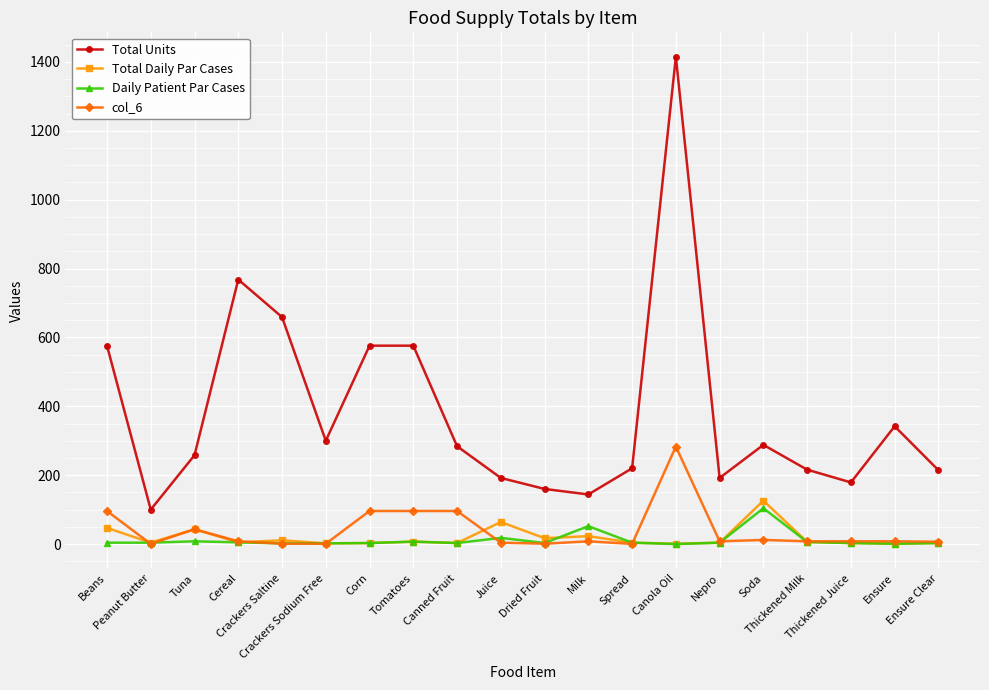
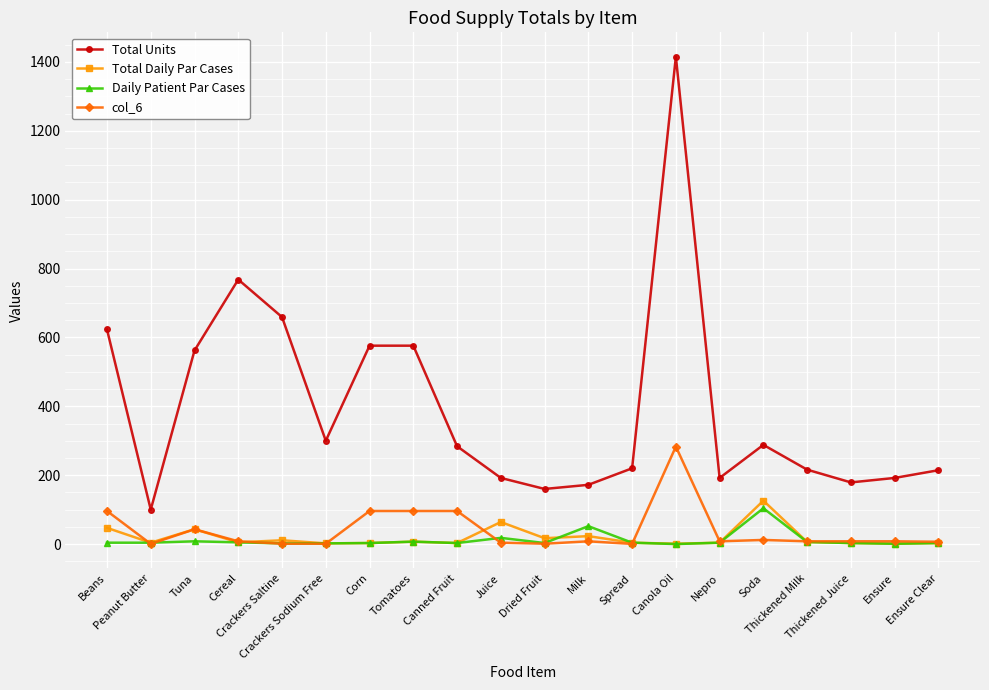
  {
    "Total Units": {
-     "Beans": 580,
+     "Beans": 620,
      "Peanut Butter": 100,
-     "Tuna": 260,
+     "Tuna": 560,
      "Cereal": 770,
      "Crackers Saltine": 660,
      "Crackers Sodium Free": 300,
      "Corn": 580,
      "Tomatoes": 580,
      "Canned Fruit": 280,
      "Juice": 190,
      "Dried Fruit": 160,
-     "Milk": 140,
+     "Milk": 170,
      "Spread": 220,
      "Canola Oil": 1420,
      "Nepro": 190,
      "Soda": 290,
      "Thickened Milk": 220,
      "Thickened Juice": 180,
-     "Ensure": 340,
+     "Ensure": 190,
      "Ensure Clear": 210
    },
    "Daily Patient Par Cases": {
      "Beans": 0,
      "Tuna": 10,
      "Juice": 20,
      "Milk": 50,
      "Soda": 100
    }
  }
